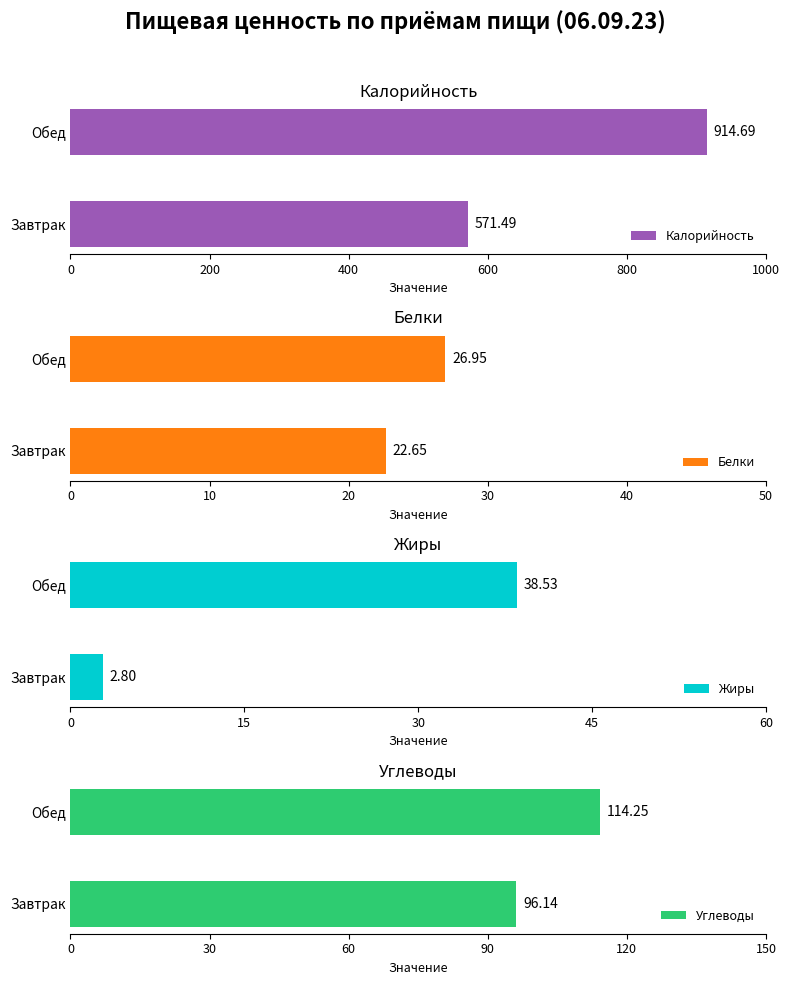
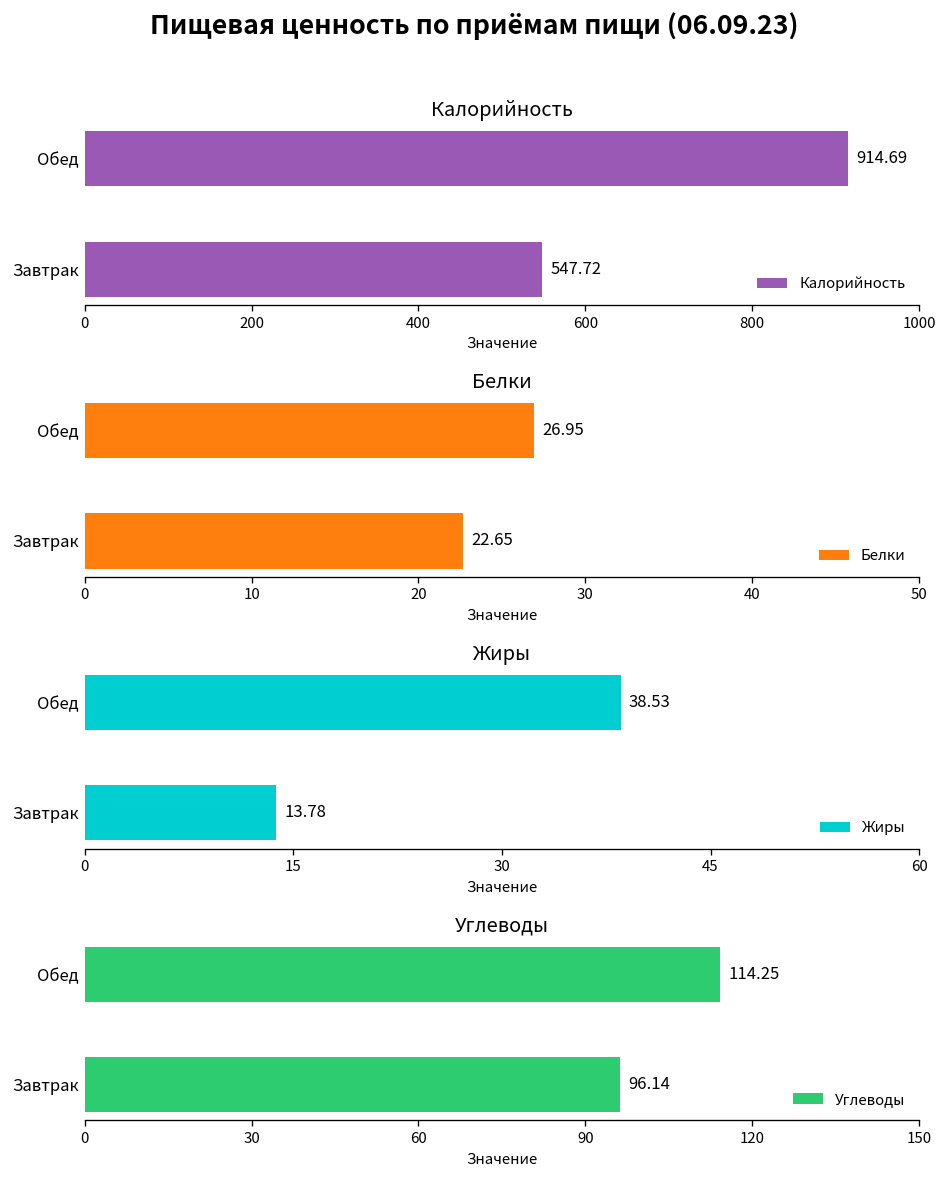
  {
    "Калорийность": {
      "Обед": 914.69,
-     "Завтрак": 571.49
+     "Завтрак": 547.72
    },
    "Белки": {
      "Обед": 26.95,
      "Завтрак": 22.65
    },
    "Жиры": {
      "Обед": 38.53,
-     "Завтрак": 2.80
+     "Завтрак": 13.78
    },
    "Углеводы": {
      "Обед": 114.25,
      "Завтрак": 96.14
    }
  }
